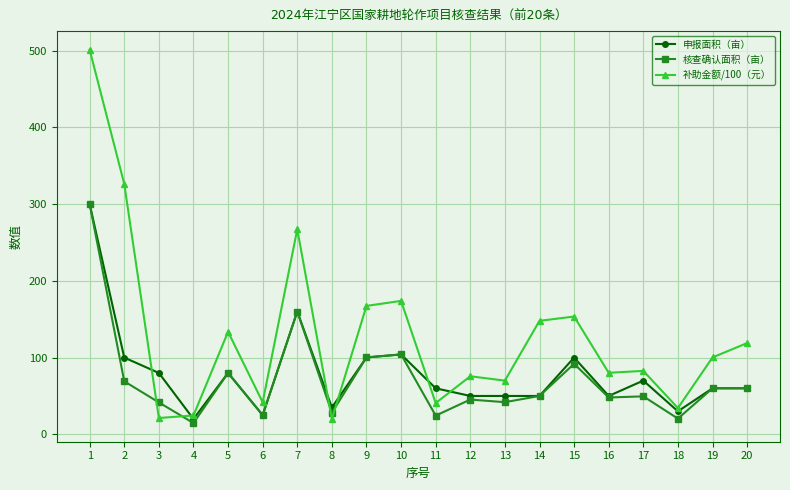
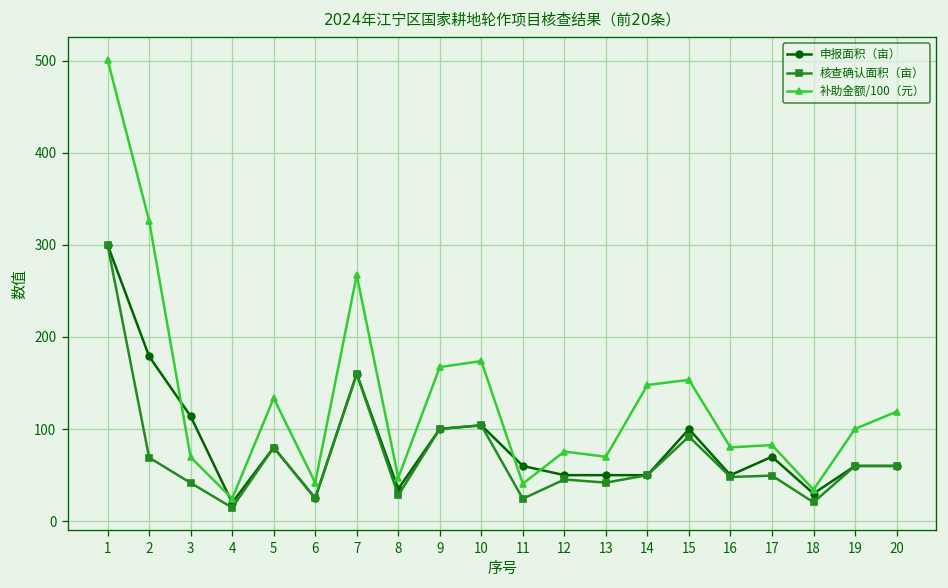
  {
    "申报面积（亩）": {
-     "2": 100,
-     "3": 80,
+     "2": 180,
+     "3": 110,
      "4": 20,
      "8": 40,
      "11": 60,
      "12": 50,
      "13": 50,
      "15": 100,
      "17": 70,
      "18": 30
    },
    "核查确认面积（亩）": {
      "2": 70,
      "3": 40,
      "4": 10,
      "8": 30,
      "11": 20,
      "12": 50,
      "13": 40,
      "15": 90,
      "17": 50,
      "18": 20
    },
    "补助金额/100（元）": {
      "1": 500,
      "2": 330,
-     "3": 20,
+     "3": 70,
      "4": 20,
      "5": 130,
      "6": 40,
      "7": 270,
-     "8": 20,
+     "8": 50,
      "9": 170,
      "10": 170,
      "11": 40,
      "12": 80,
      "13": 70,
      "14": 150,
      "15": 150,
      "16": 80,
      "17": 80,
      "18": 30,
      "19": 100,
      "20": 120
    }
  }
